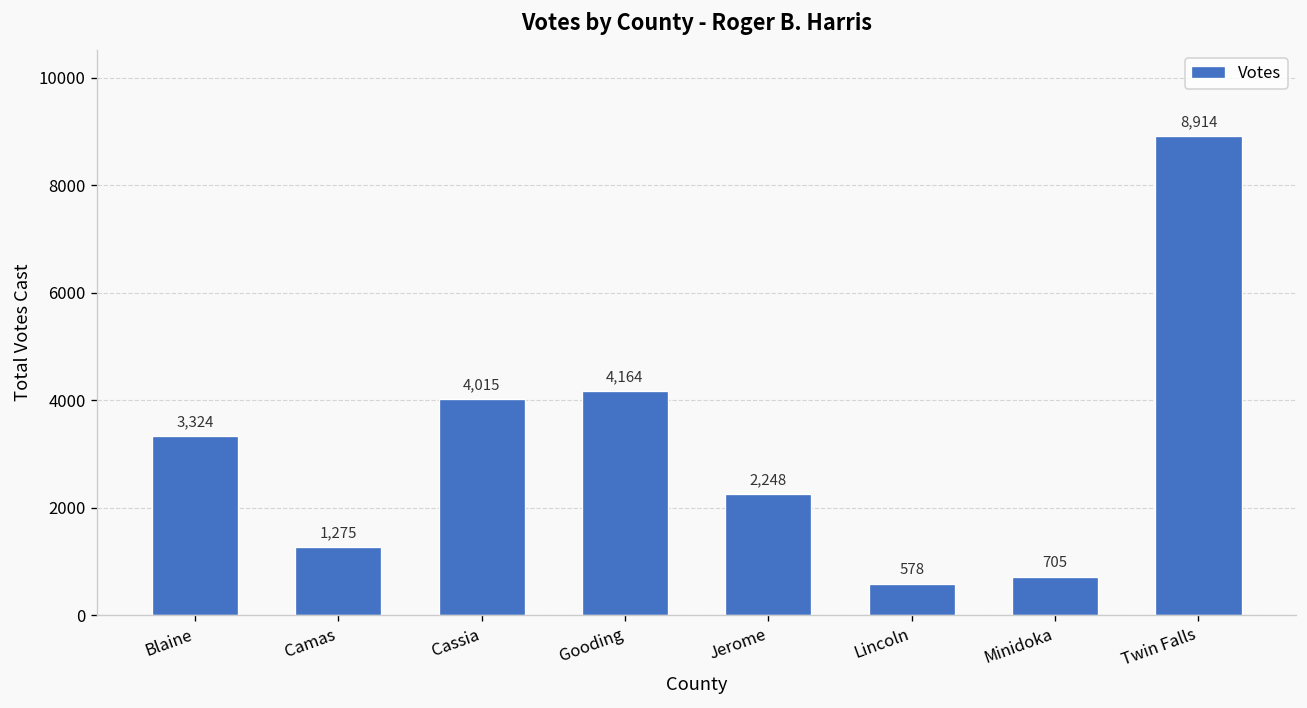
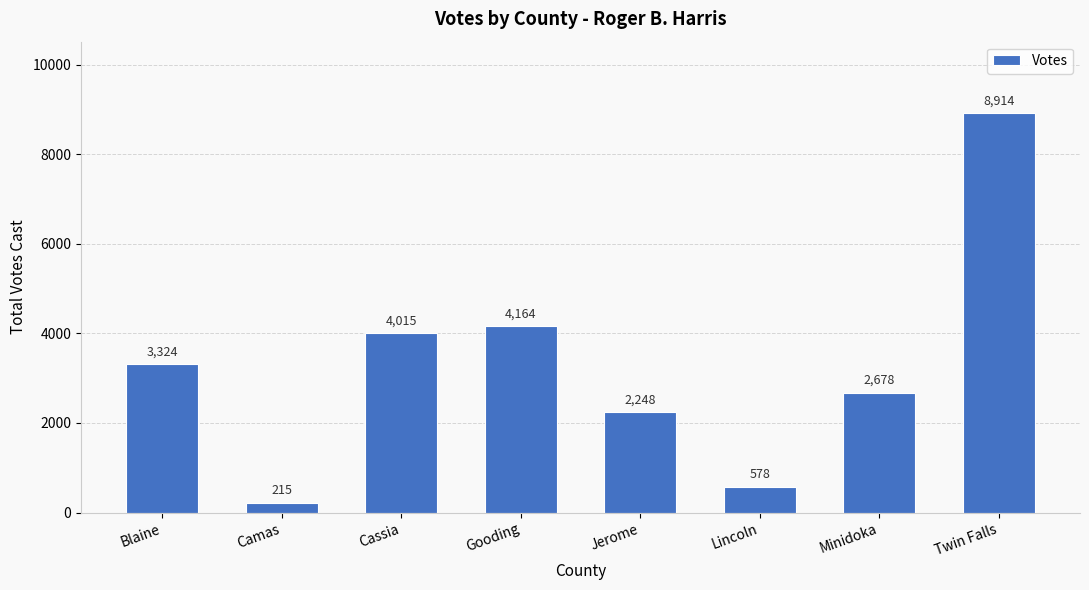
  {
    "Blaine": "3,324",
-   "Camas": "1,275",
+   "Camas": "215",
    "Cassia": "4,015",
    "Gooding": "4,164",
    "Jerome": "2,248",
    "Lincoln": "578",
-   "Minidoka": "705",
+   "Minidoka": "2,678",
    "Twin Falls": "8,914"
  }
